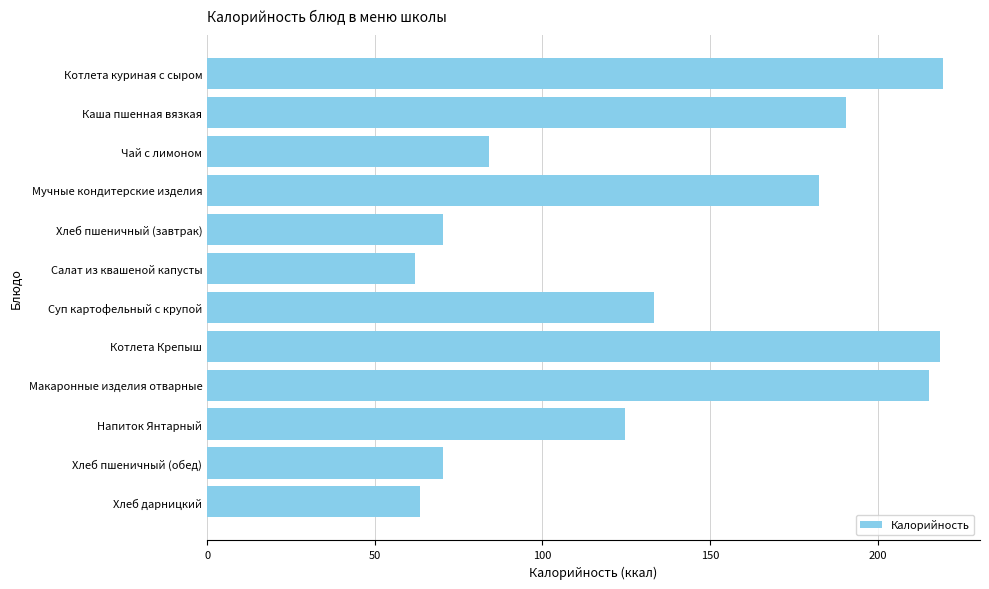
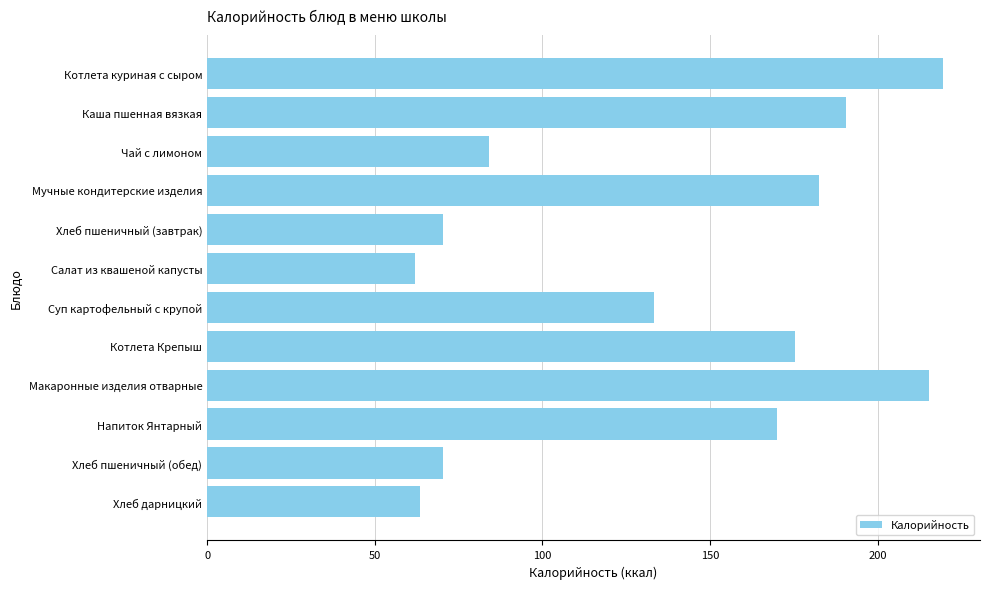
  {
    "Котлета куриная с сыром": 220,
    "Каша пшенная вязкая": 191,
    "Чай с лимоном": 84,
    "Мучные кондитерские изделия": 182,
    "Хлеб пшеничный (завтрак)": 70,
    "Салат из квашеной капусты": 62,
    "Суп картофельный с крупой": 133,
-   "Котлета Крепыш": 219,
+   "Котлета Крепыш": 176,
    "Макаронные изделия отварные": 215,
-   "Напиток Янтарный": 125,
+   "Напиток Янтарный": 170,
    "Хлеб пшеничный (обед)": 70,
    "Хлеб дарницкий": 64
  }
